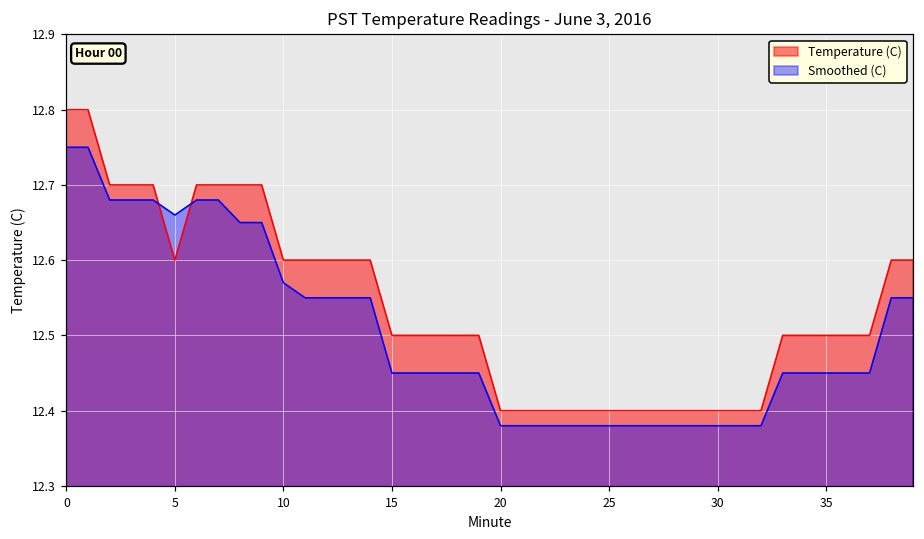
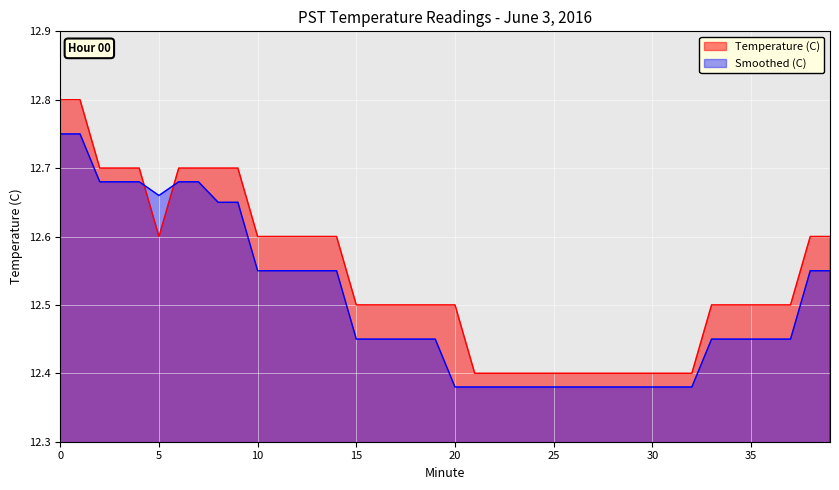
  {
    "Temperature (C)": {
      "0": 12.8,
      "5": 12.6,
      "10": 12.6,
      "15": 12.5,
-     "20": 12.4,
+     "20": 12.5,
      "25": 12.4,
      "30": 12.4,
      "35": 12.5
    },
    "Smoothed (C)": {
      "0": 12.75,
      "5": 12.66,
-     "10": 12.57,
+     "10": 12.55,
      "15": 12.45,
      "20": 12.38,
      "25": 12.38,
      "30": 12.38,
      "35": 12.45
    }
  }
